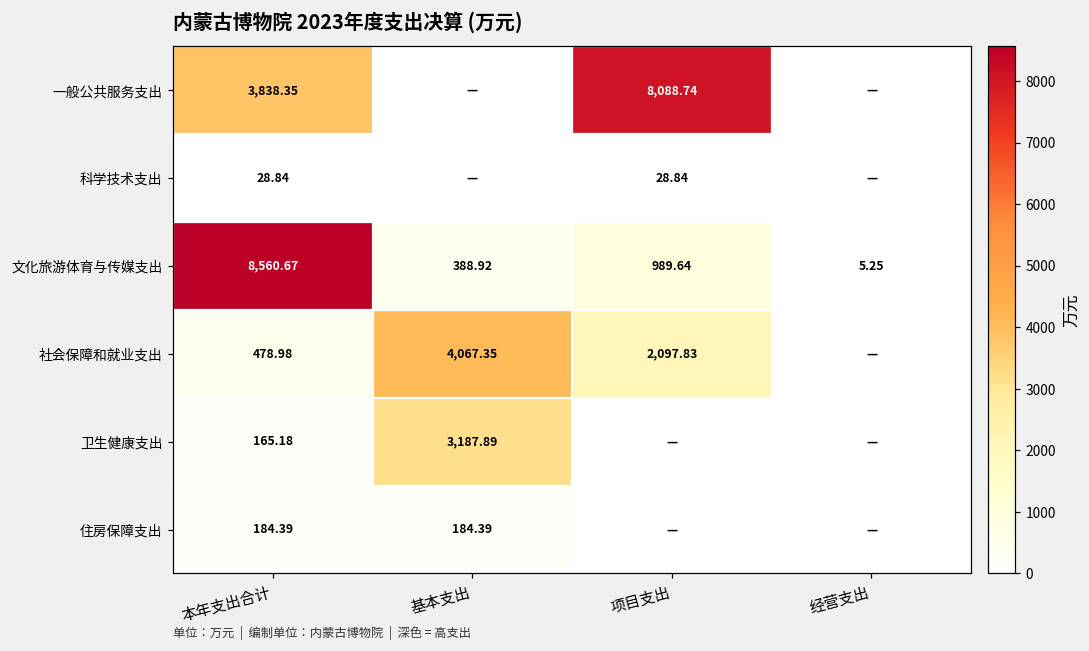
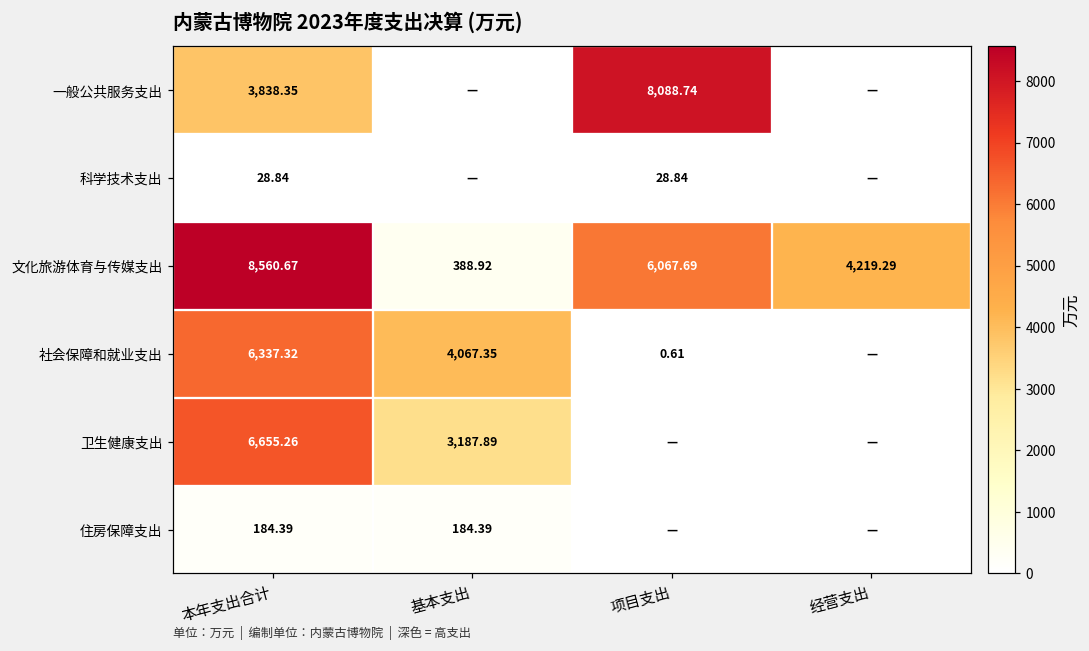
  {
    "一般公共服务支出": {
      "本年支出合计": "3,838.35",
      "项目支出": "8,088.74"
    },
    "科学技术支出": {
      "本年支出合计": "28.84",
      "项目支出": "28.84"
    },
    "文化旅游体育与传媒支出": {
      "本年支出合计": "8,560.67",
      "基本支出": "388.92",
-     "项目支出": "989.64",
-     "经营支出": "5.25"
+     "项目支出": "6,067.69",
+     "经营支出": "4,219.29"
    },
    "社会保障和就业支出": {
-     "本年支出合计": "478.98",
+     "本年支出合计": "6,337.32",
      "基本支出": "4,067.35",
-     "项目支出": "2,097.83"
+     "项目支出": "0.61"
    },
    "卫生健康支出": {
-     "本年支出合计": "165.18",
+     "本年支出合计": "6,655.26",
      "基本支出": "3,187.89"
    },
    "住房保障支出": {
      "本年支出合计": "184.39",
      "基本支出": "184.39"
    }
  }
